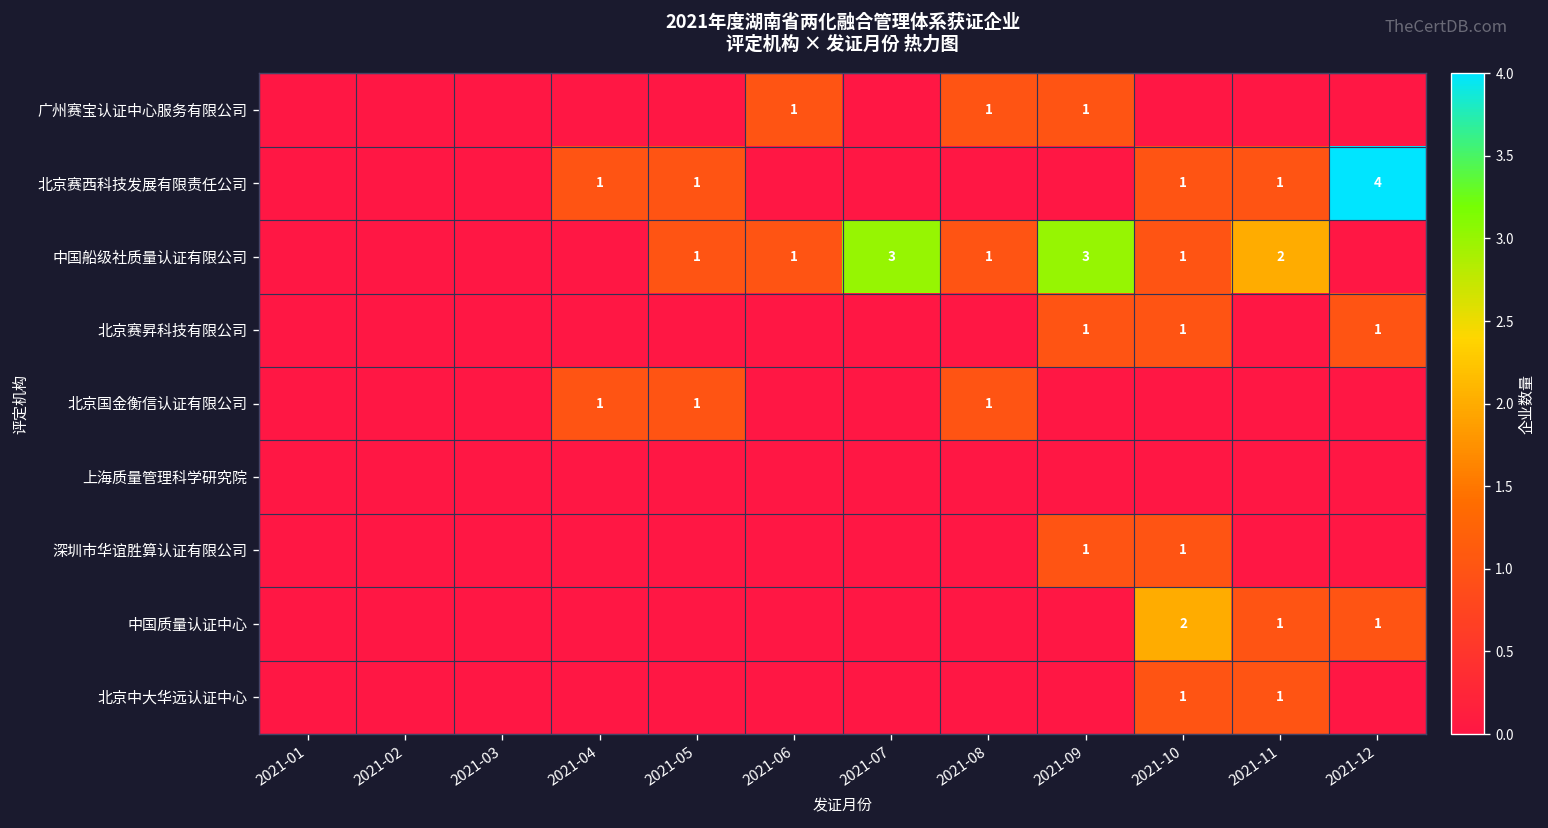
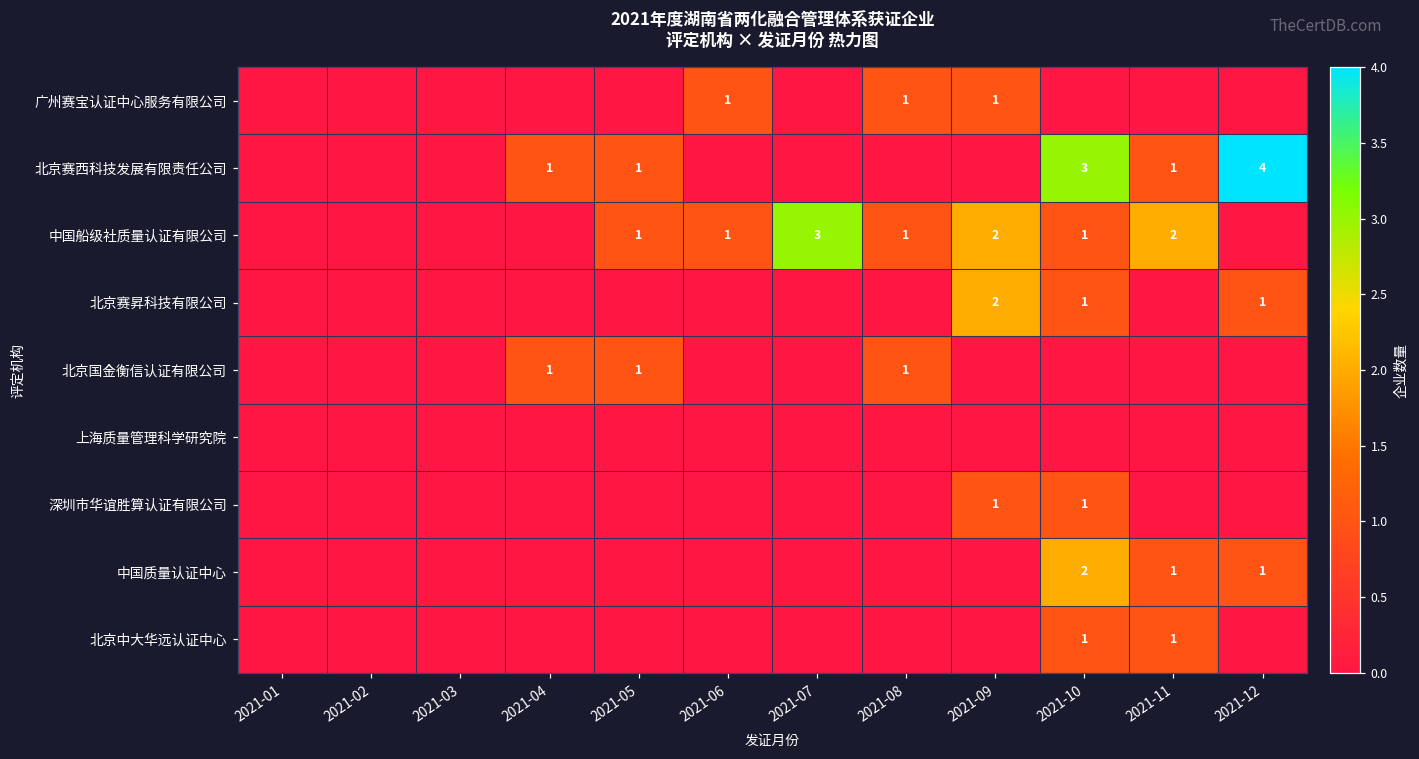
  {
    "广州赛宝认证中心服务有限公司": {
      "2021-06": 1,
      "2021-08": 1,
      "2021-09": 1
    },
    "北京赛西科技发展有限责任公司": {
      "2021-04": 1,
      "2021-05": 1,
-     "2021-10": 1,
+     "2021-10": 3,
      "2021-11": 1,
      "2021-12": 4
    },
    "中国船级社质量认证有限公司": {
      "2021-05": 1,
      "2021-06": 1,
      "2021-07": 3,
      "2021-08": 1,
-     "2021-09": 3,
+     "2021-09": 2,
      "2021-10": 1,
      "2021-11": 2
    },
    "北京赛昇科技有限公司": {
-     "2021-09": 1,
+     "2021-09": 2,
      "2021-10": 1,
      "2021-12": 1
    },
    "北京国金衡信认证有限公司": {
      "2021-04": 1,
      "2021-05": 1,
      "2021-08": 1
    },
    "深圳市华谊胜算认证有限公司": {
      "2021-09": 1,
      "2021-10": 1
    },
    "中国质量认证中心": {
      "2021-10": 2,
      "2021-11": 1,
      "2021-12": 1
    },
    "北京中大华远认证中心": {
      "2021-10": 1,
      "2021-11": 1
    }
  }
